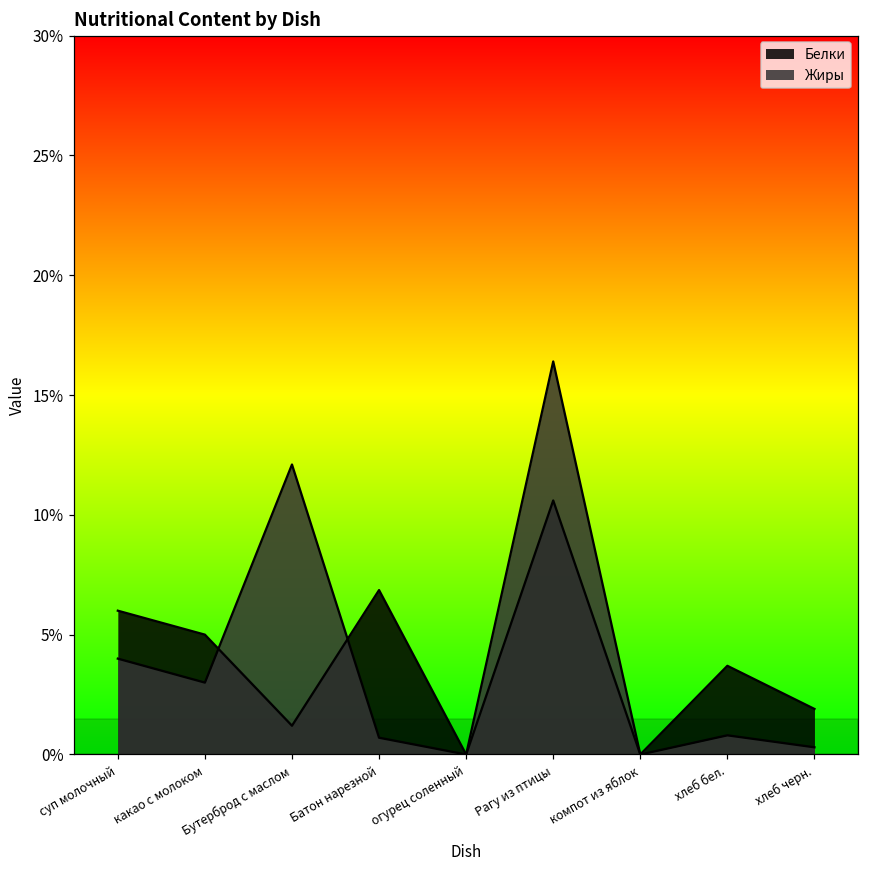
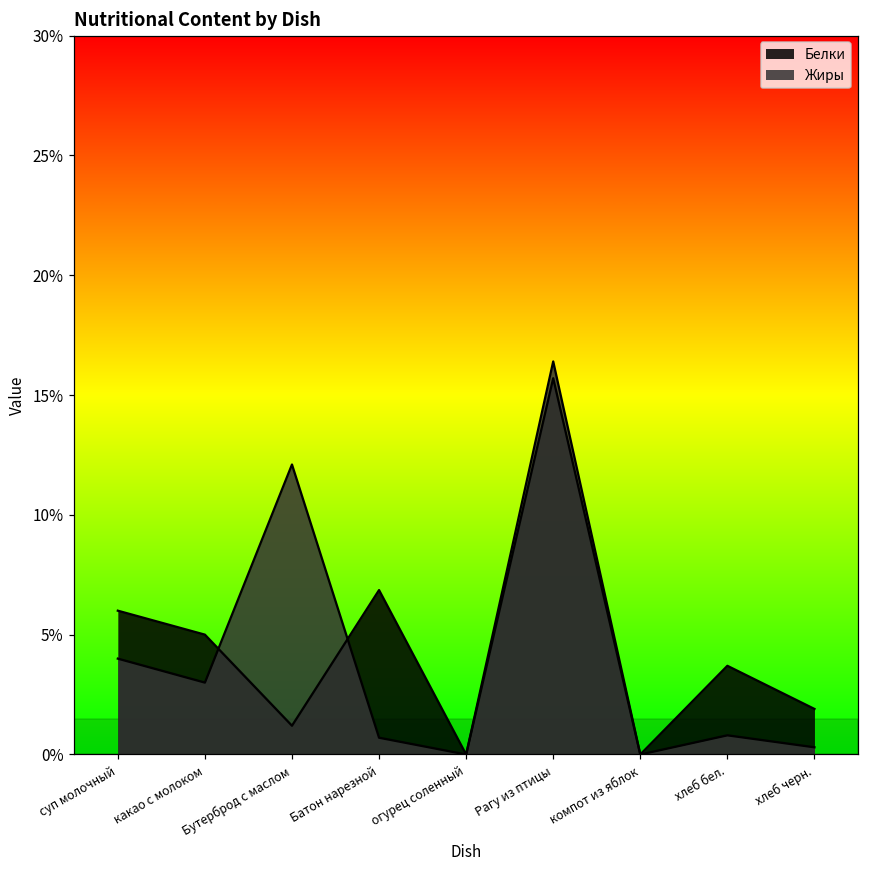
  {
    "Белки": {
      "суп молочный": "6.0%",
      "какао с молоком": "5.0%",
      "Бутерброд с маслом": "1.2%",
      "Батон нарезной": "6.9%",
-     "Рагу из птицы": "10.6%",
+     "Рагу из птицы": "15.7%",
      "хлеб бел.": "3.7%",
      "хлеб черн.": "1.9%"
    },
    "Жиры": {
      "суп молочный": "4.0%",
      "какао с молоком": "3.0%",
      "Бутерброд с маслом": "12.1%",
      "Батон нарезной": "0.7%",
      "Рагу из птицы": "16.4%",
      "хлеб бел.": "0.8%",
      "хлеб черн.": "0.3%"
    }
  }
